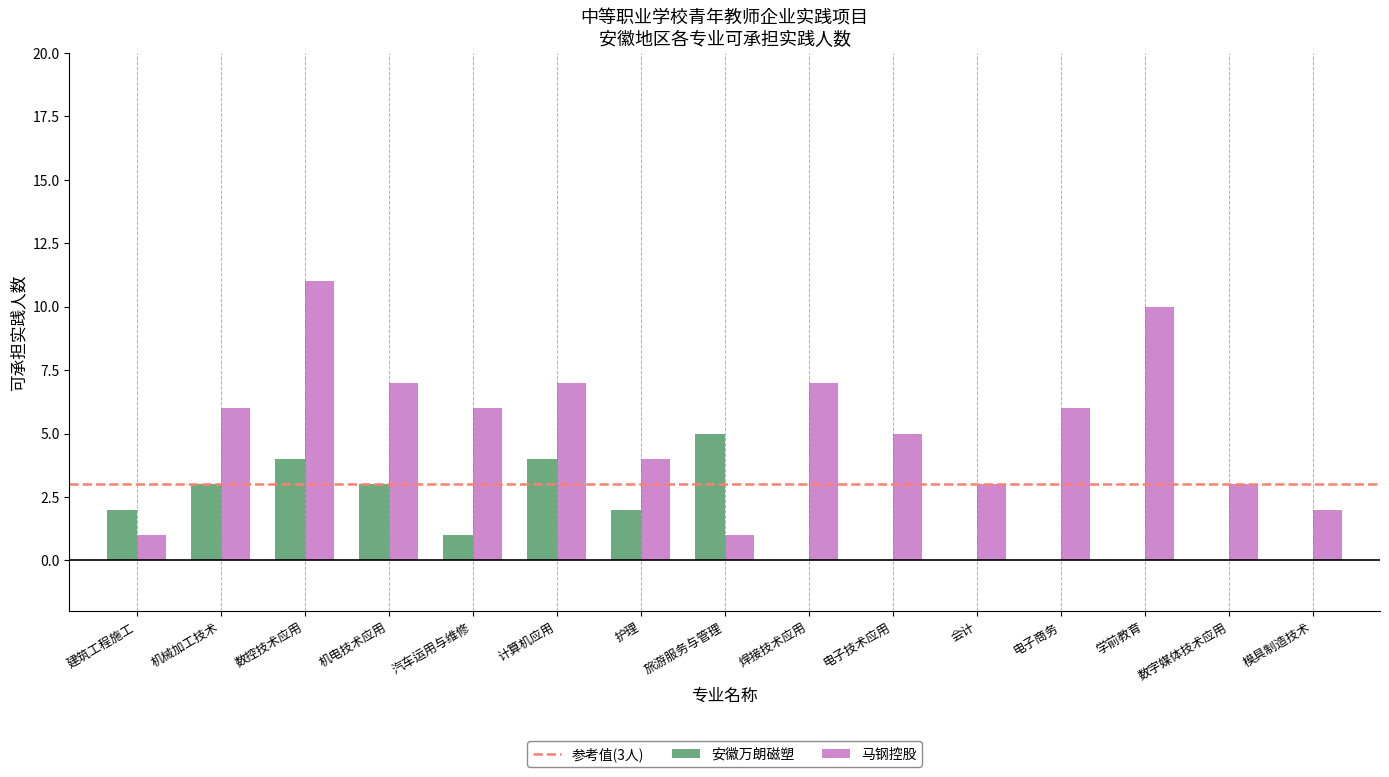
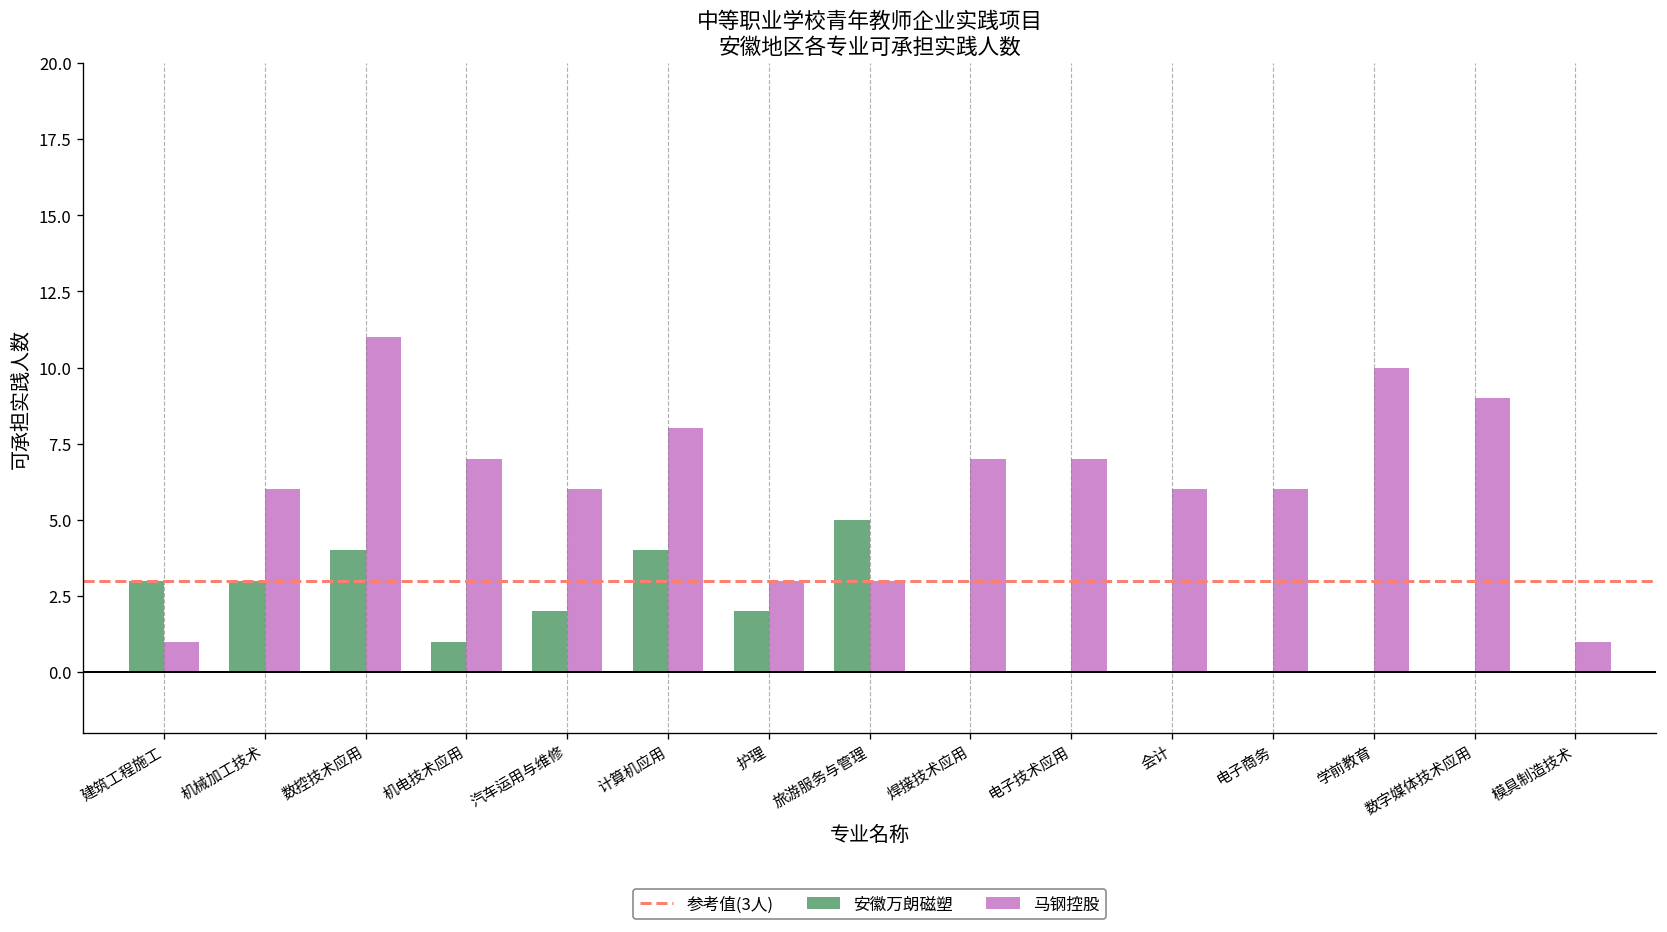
  {
    "安徽万朗磁塑": {
-     "建筑工程施工": 2,
+     "建筑工程施工": 3,
      "机械加工技术": 3,
      "数控技术应用": 4,
-     "机电技术应用": 3,
-     "汽车运用与维修": 1,
+     "机电技术应用": 1,
+     "汽车运用与维修": 2,
      "计算机应用": 4,
      "护理": 2,
      "旅游服务与管理": 5,
      "焊接技术应用": 0,
      "电子技术应用": 0,
      "会计": 0,
      "电子商务": 0,
      "学前教育": 0,
      "数字媒体技术应用": 0,
      "模具制造技术": 0
    },
    "马钢控股": {
      "建筑工程施工": 1,
      "机械加工技术": 6,
      "数控技术应用": 11,
      "机电技术应用": 7,
      "汽车运用与维修": 6,
-     "计算机应用": 7,
-     "护理": 4,
-     "旅游服务与管理": 1,
+     "计算机应用": 8,
+     "护理": 3,
+     "旅游服务与管理": 3,
      "焊接技术应用": 7,
-     "电子技术应用": 5,
-     "会计": 3,
+     "电子技术应用": 7,
+     "会计": 6,
      "电子商务": 6,
      "学前教育": 10,
-     "数字媒体技术应用": 3,
-     "模具制造技术": 2
+     "数字媒体技术应用": 9,
+     "模具制造技术": 1
    }
  }
